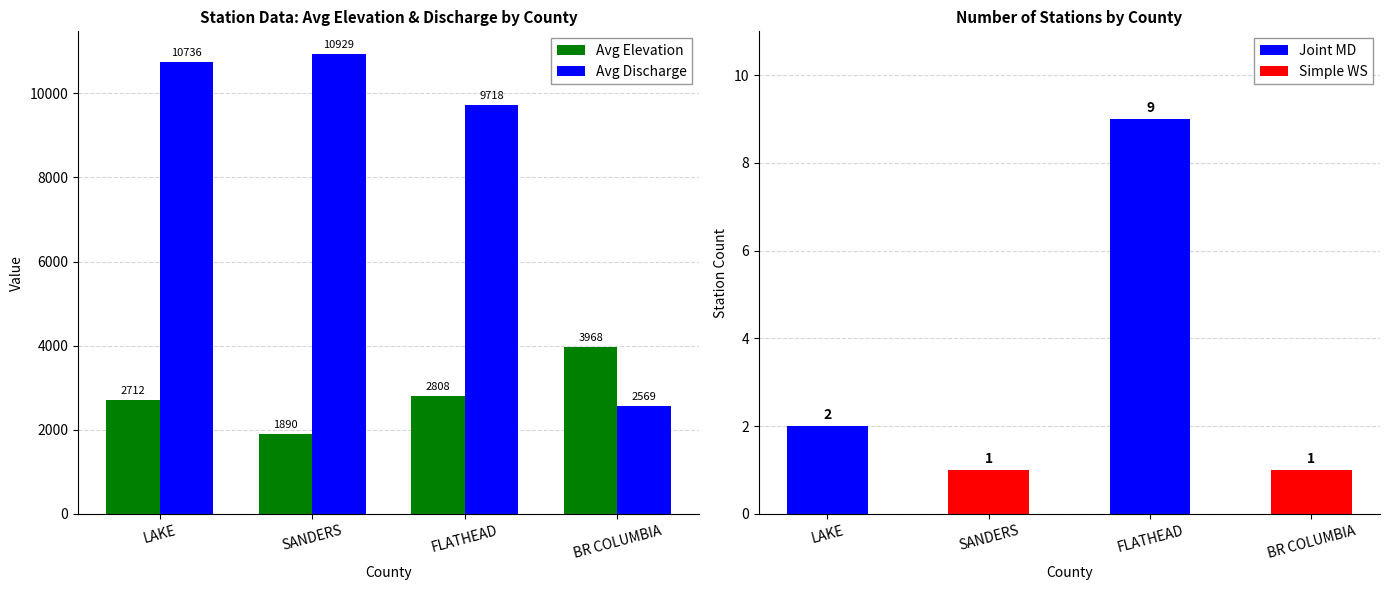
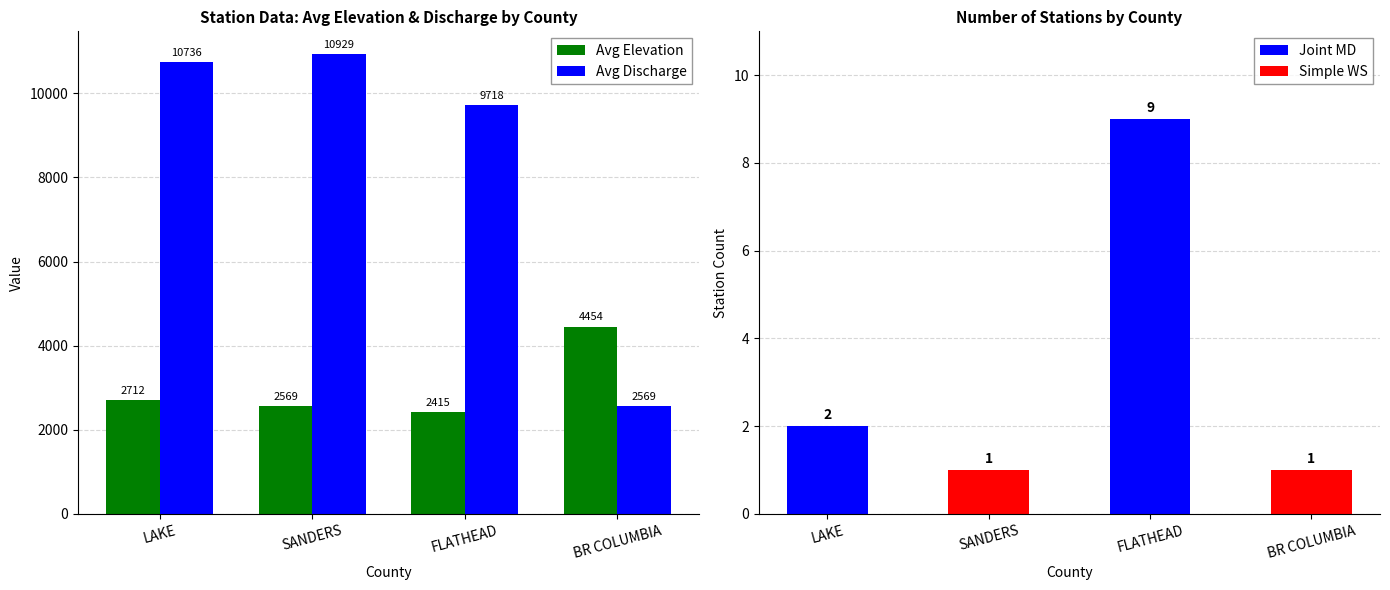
  {
    "Station Data: Avg Elevation & Discharge by County": {
      "Avg Elevation": {
        "LAKE": 2712,
-       "SANDERS": 1890,
-       "FLATHEAD": 2808,
-       "BR COLUMBIA": 3968
+       "SANDERS": 2569,
+       "FLATHEAD": 2415,
+       "BR COLUMBIA": 4454
      },
      "Avg Discharge": {
        "LAKE": 10736,
        "SANDERS": 10929,
        "FLATHEAD": 9718,
        "BR COLUMBIA": 2569
      }
    },
    "Number of Stations by County": {
      "LAKE": 2,
      "SANDERS": 1,
      "FLATHEAD": 9,
      "BR COLUMBIA": 1
    }
  }
